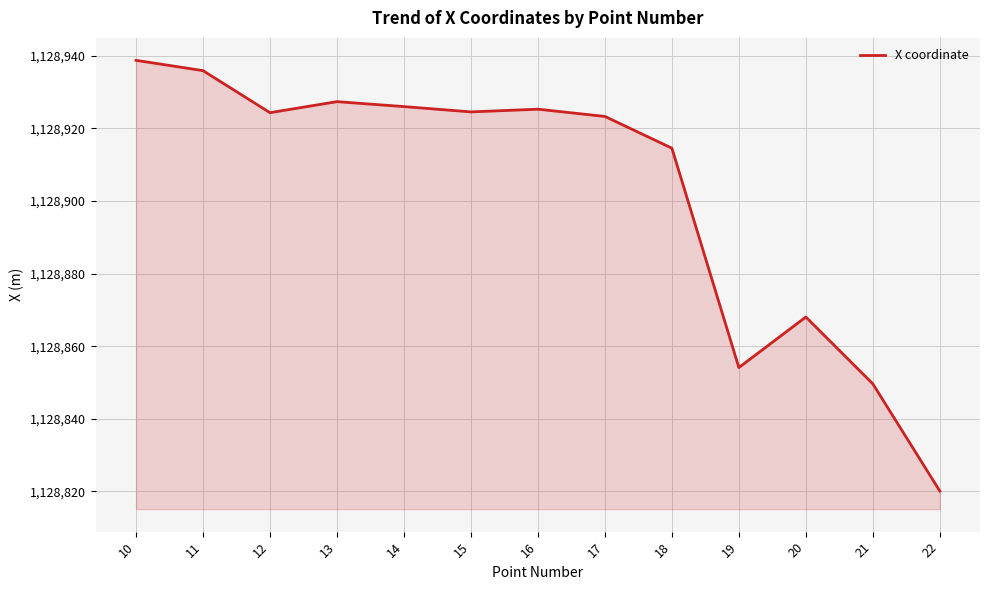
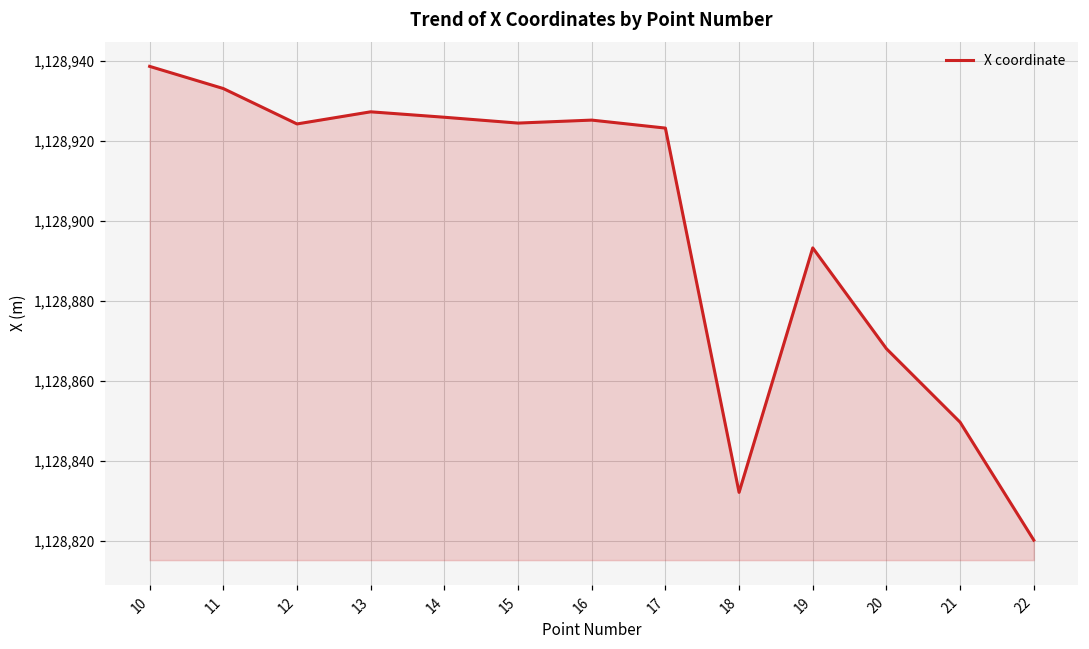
  {
    "10": "1,128,939",
-   "11": "1,128,936",
+   "11": "1,128,933",
    "12": "1,128,924",
    "13": "1,128,927",
    "14": "1,128,926",
    "15": "1,128,925",
    "16": "1,128,925",
    "17": "1,128,923",
-   "18": "1,128,915",
-   "19": "1,128,854",
+   "18": "1,128,832",
+   "19": "1,128,893",
    "20": "1,128,868",
    "21": "1,128,850",
    "22": "1,128,820"
  }
